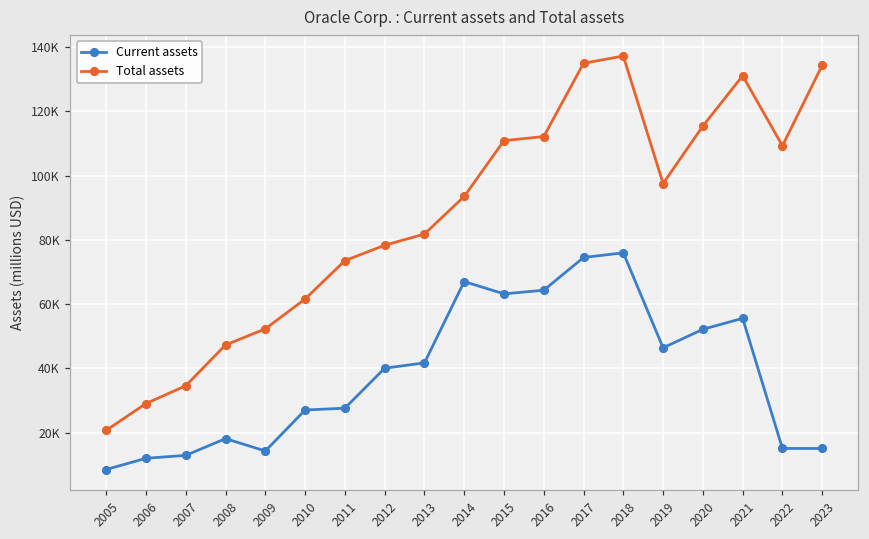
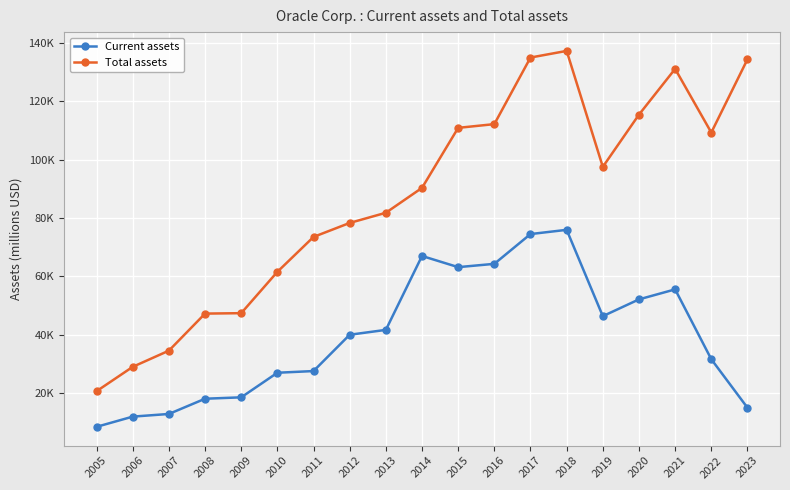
  {
    "Current assets": {
      "2005": 8000,
      "2006": 12000,
      "2007": 13000,
      "2008": 18000,
-     "2009": 14000,
+     "2009": 19000,
      "2010": 27000,
      "2011": 28000,
      "2012": 40000,
      "2013": 42000,
      "2014": 67000,
      "2015": 63000,
      "2016": 64000,
      "2017": 75000,
      "2018": 76000,
      "2019": 46000,
      "2020": 52000,
      "2021": 56000,
-     "2022": 15000,
+     "2022": 32000,
      "2023": 15000
    },
    "Total assets": {
      "2005": 21000,
      "2006": 29000,
      "2007": 35000,
      "2008": 47000,
-     "2009": 52000,
+     "2009": 47000,
      "2010": 62000,
      "2011": 74000,
      "2012": 78000,
      "2013": 82000,
-     "2014": 94000,
+     "2014": 90000,
      "2015": 111000,
      "2016": 112000,
      "2017": 135000,
      "2018": 137000,
      "2019": 98000,
      "2020": 115000,
      "2021": 131000,
      "2022": 109000,
      "2023": 134000
    }
  }
